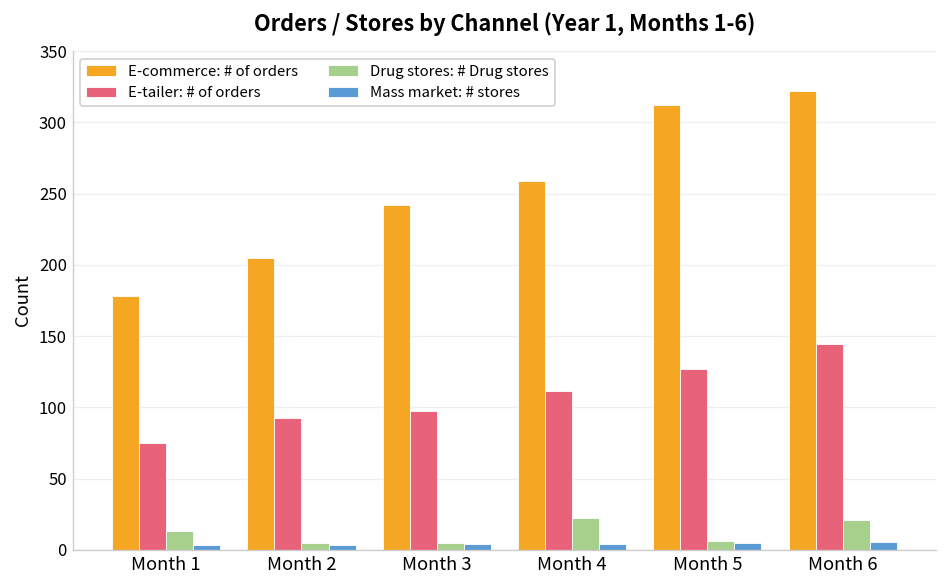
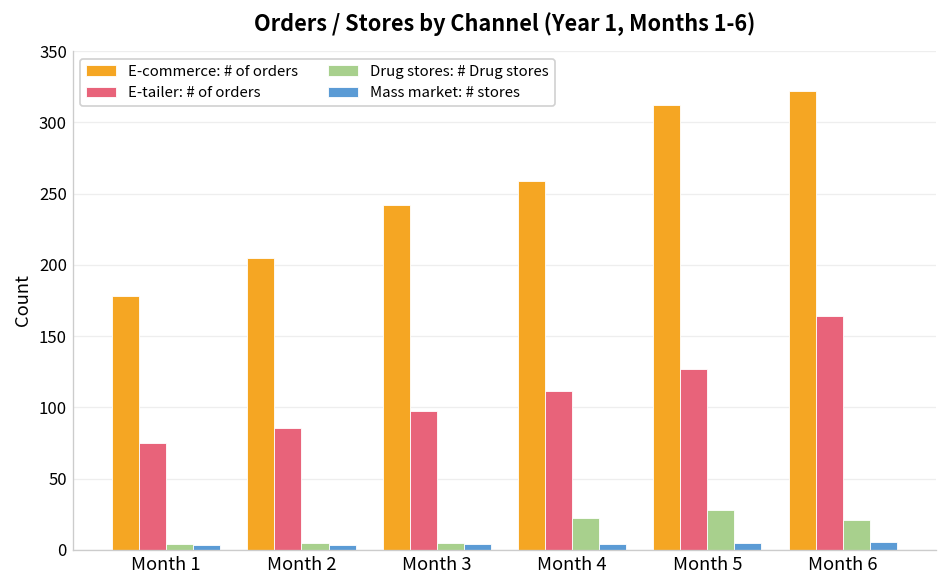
  {
    "E-commerce: # of orders": {
      "Month 1": 178,
      "Month 2": 205,
      "Month 3": 242,
      "Month 4": 259,
      "Month 5": 312,
      "Month 6": 322
    },
    "E-tailer: # of orders": {
      "Month 1": 75,
-     "Month 2": 93,
+     "Month 2": 86,
      "Month 3": 97,
      "Month 4": 111,
      "Month 5": 127,
-     "Month 6": 144
+     "Month 6": 164
    },
    "Drug stores: # Drug stores": {
-     "Month 1": 13,
+     "Month 1": 4,
      "Month 2": 4,
      "Month 3": 5,
      "Month 4": 22,
-     "Month 5": 6,
+     "Month 5": 28,
      "Month 6": 21
    },
    "Mass market: # stores": {
      "Month 1": 3,
      "Month 2": 3,
      "Month 3": 4,
      "Month 4": 4,
      "Month 5": 5,
      "Month 6": 5
    }
  }
